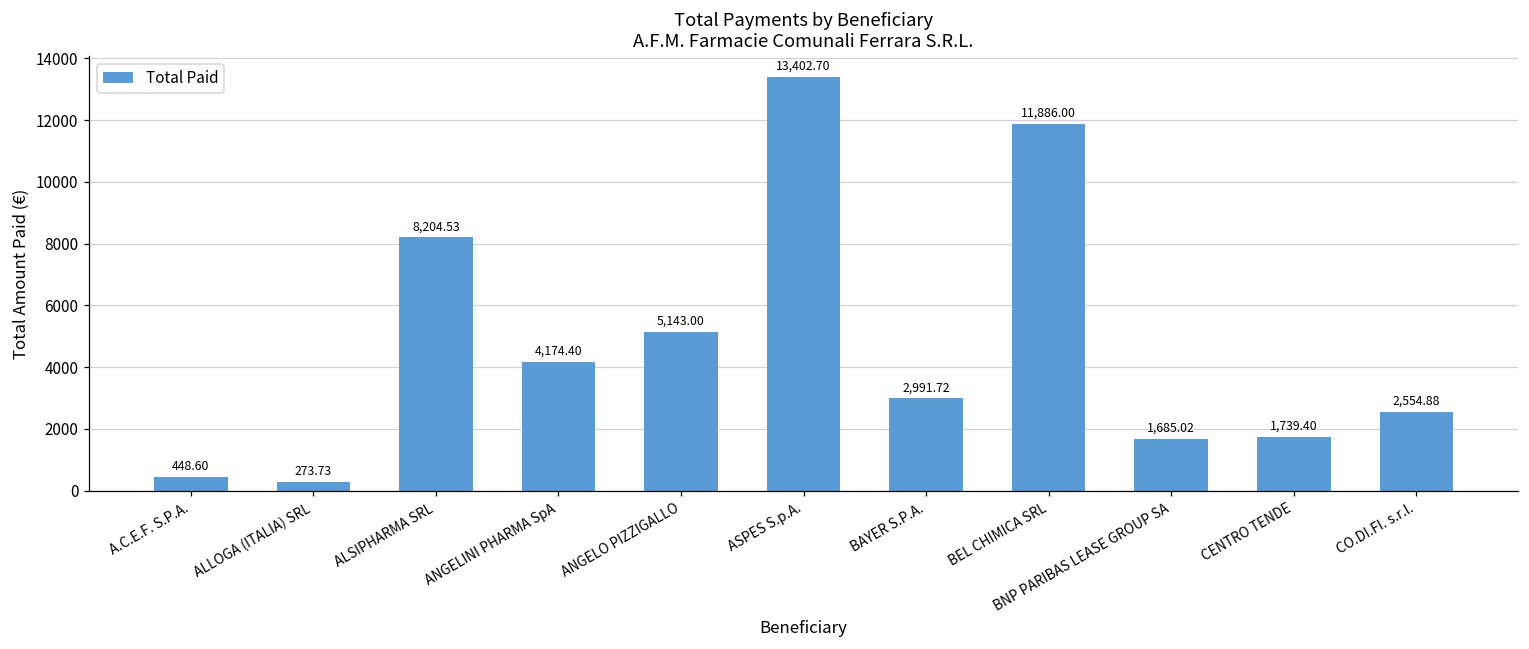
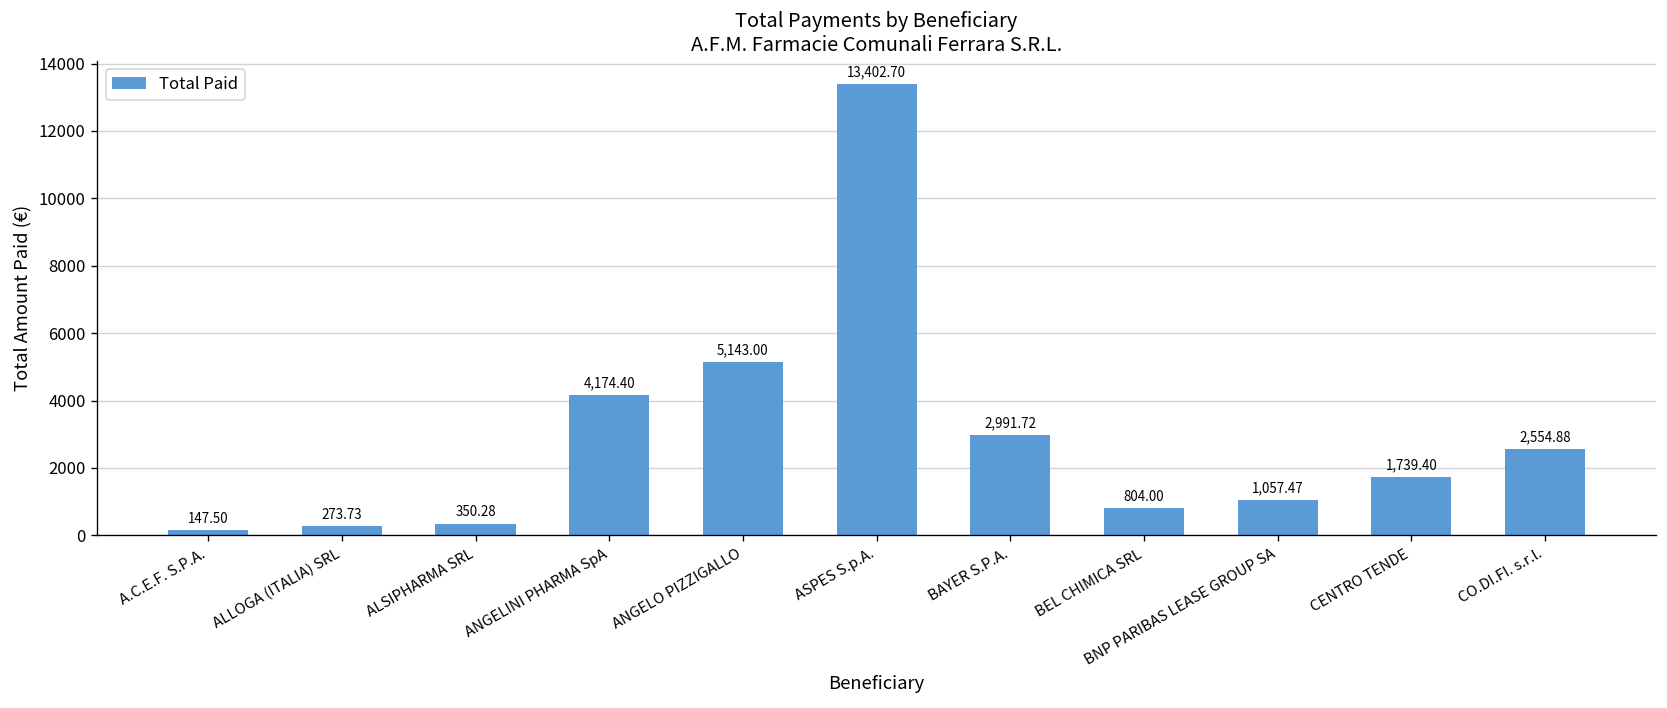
  {
-   "A.C.E.F. S.P.A.": "448.60",
+   "A.C.E.F. S.P.A.": "147.50",
    "ALLOGA (ITALIA) SRL": "273.73",
-   "ALSIPHARMA SRL": "8,204.53",
+   "ALSIPHARMA SRL": "350.28",
    "ANGELINI PHARMA SpA": "4,174.40",
    "ANGELO PIZZIGALLO": "5,143.00",
    "ASPES S.p.A.": "13,402.70",
    "BAYER S.P.A.": "2,991.72",
-   "BEL CHIMICA SRL": "11,886.00",
-   "BNP PARIBAS LEASE GROUP SA": "1,685.02",
+   "BEL CHIMICA SRL": "804.00",
+   "BNP PARIBAS LEASE GROUP SA": "1,057.47",
    "CENTRO TENDE": "1,739.40",
    "CO.DI.FI. s.r.l.": "2,554.88"
  }
